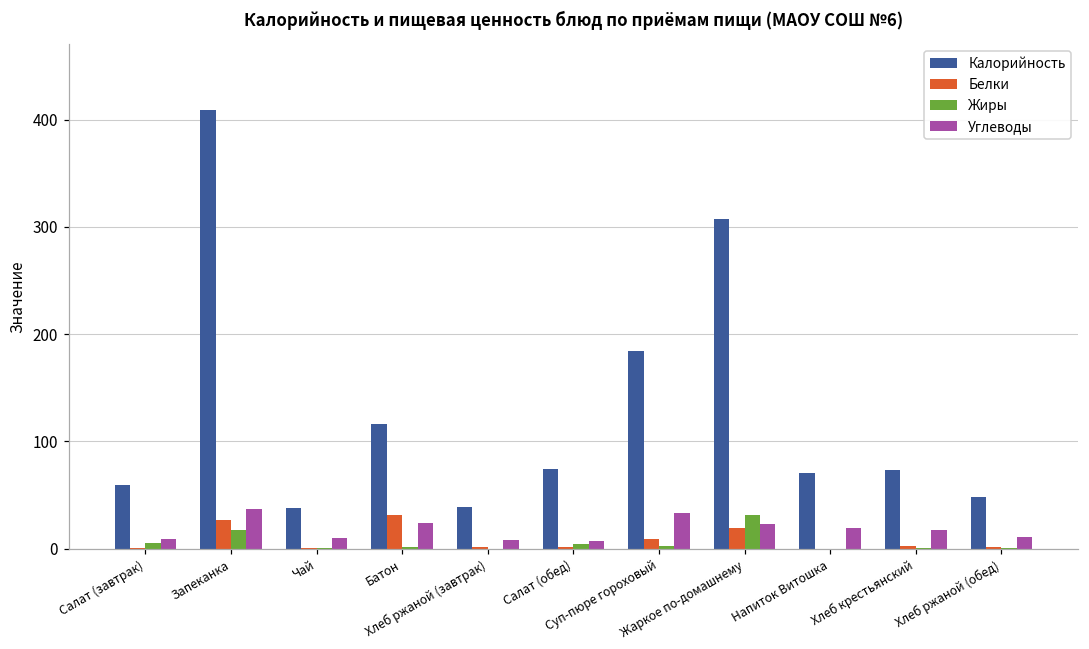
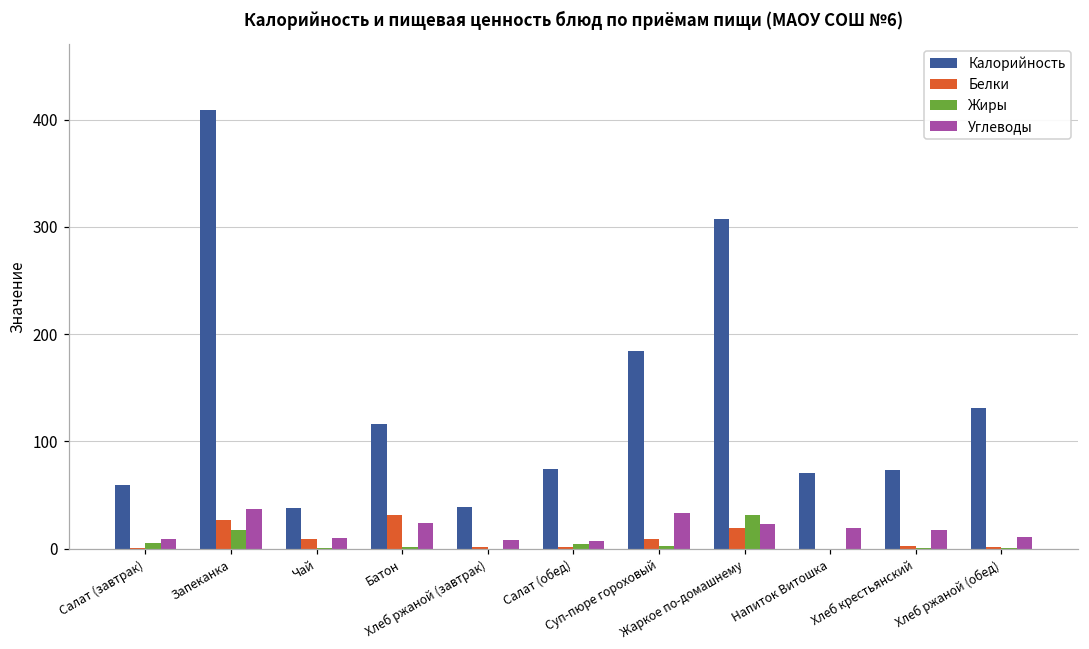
  {
    "Калорийность": {
      "Салат (завтрак)": 60,
      "Запеканка": 410,
      "Чай": 40,
      "Батон": 120,
      "Хлеб ржаной (завтрак)": 40,
      "Салат (обед)": 70,
      "Суп-пюре гороховый": 180,
      "Жаркое по-домашнему": 310,
      "Напиток Витошка": 70,
      "Хлеб крестьянский": 70,
-     "Хлеб ржаной (обед)": 50
+     "Хлеб ржаной (обед)": 130
    },
    "Белки": {
      "Запеканка": 30,
-     "Чай": 0,
+     "Чай": 10,
      "Батон": 30,
      "Суп-пюре гороховый": 10,
      "Жаркое по-домашнему": 20,
      "Напиток Витошка": 0
    },
    "Жиры": {
      "Салат (завтрак)": 0,
      "Запеканка": 20,
      "Хлеб ржаной (завтрак)": 0,
      "Салат (обед)": 0,
      "Жаркое по-домашнему": 30,
      "Напиток Витошка": 0
    },
    "Углеводы": {
      "Салат (завтрак)": 10,
      "Запеканка": 40,
      "Чай": 10,
      "Батон": 20,
      "Хлеб ржаной (завтрак)": 10,
      "Салат (обед)": 10,
      "Суп-пюре гороховый": 30,
      "Жаркое по-домашнему": 20,
      "Напиток Витошка": 20,
      "Хлеб крестьянский": 20,
      "Хлеб ржаной (обед)": 10
    }
  }
